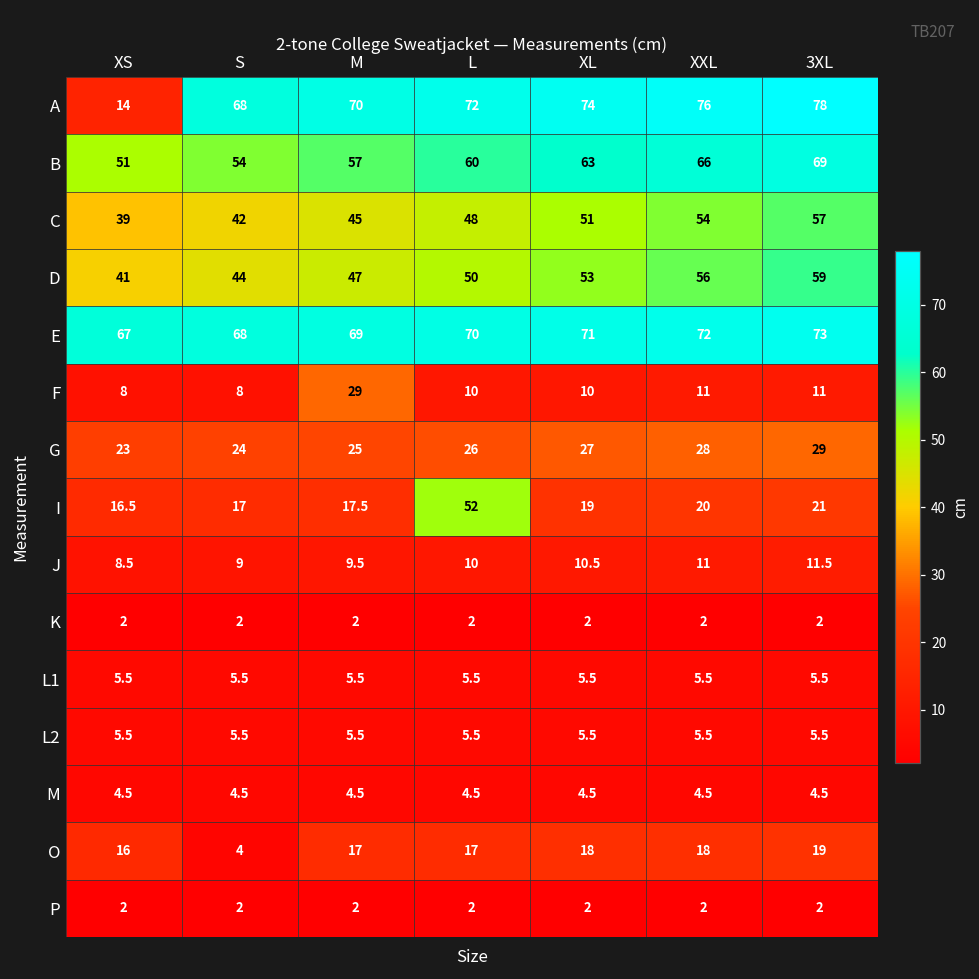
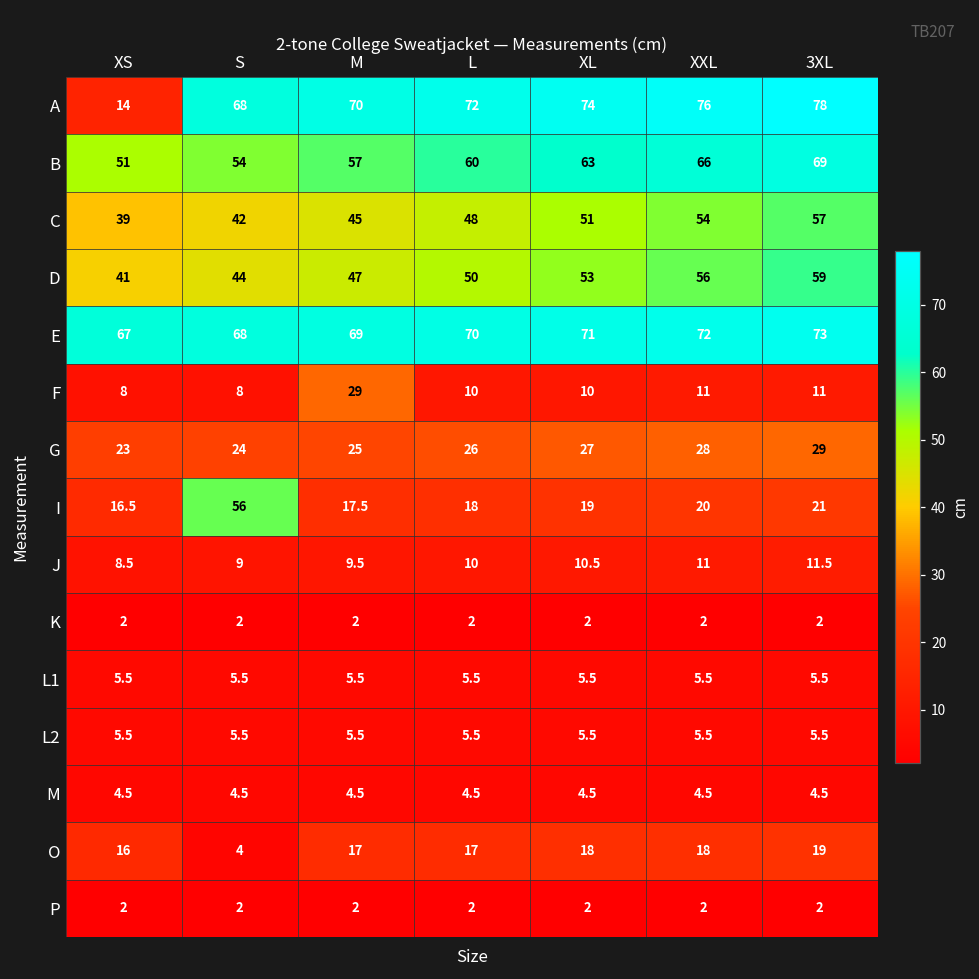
  {
    "A": {
      "XS": 14,
      "S": 68,
      "M": 70,
      "L": 72,
      "XL": 74,
      "XXL": 76,
      "3XL": 78
    },
    "B": {
      "XS": 51,
      "S": 54,
      "M": 57,
      "L": 60,
      "XL": 63,
      "XXL": 66,
      "3XL": 69
    },
    "C": {
      "XS": 39,
      "S": 42,
      "M": 45,
      "L": 48,
      "XL": 51,
      "XXL": 54,
      "3XL": 57
    },
    "D": {
      "XS": 41,
      "S": 44,
      "M": 47,
      "L": 50,
      "XL": 53,
      "XXL": 56,
      "3XL": 59
    },
    "E": {
      "XS": 67,
      "S": 68,
      "M": 69,
      "L": 70,
      "XL": 71,
      "XXL": 72,
      "3XL": 73
    },
    "F": {
      "XS": 8,
      "S": 8,
      "M": 29,
      "L": 10,
      "XL": 10,
      "XXL": 11,
      "3XL": 11
    },
    "G": {
      "XS": 23,
      "S": 24,
      "M": 25,
      "L": 26,
      "XL": 27,
      "XXL": 28,
      "3XL": 29
    },
    "I": {
      "XS": 16.5,
-     "S": 17,
+     "S": 56,
      "M": 17.5,
-     "L": 52,
+     "L": 18,
      "XL": 19,
      "XXL": 20,
      "3XL": 21
    },
    "J": {
      "XS": 8.5,
      "S": 9,
      "M": 9.5,
      "L": 10,
      "XL": 10.5,
      "XXL": 11,
      "3XL": 11.5
    },
    "K": {
      "XS": 2,
      "S": 2,
      "M": 2,
      "L": 2,
      "XL": 2,
      "XXL": 2,
      "3XL": 2
    },
    "L1": {
      "XS": 5.5,
      "S": 5.5,
      "M": 5.5,
      "L": 5.5,
      "XL": 5.5,
      "XXL": 5.5,
      "3XL": 5.5
    },
    "L2": {
      "XS": 5.5,
      "S": 5.5,
      "M": 5.5,
      "L": 5.5,
      "XL": 5.5,
      "XXL": 5.5,
      "3XL": 5.5
    },
    "M": {
      "XS": 4.5,
      "S": 4.5,
      "M": 4.5,
      "L": 4.5,
      "XL": 4.5,
      "XXL": 4.5,
      "3XL": 4.5
    },
    "O": {
      "XS": 16,
      "S": 4,
      "M": 17,
      "L": 17,
      "XL": 18,
      "XXL": 18,
      "3XL": 19
    },
    "P": {
      "XS": 2,
      "S": 2,
      "M": 2,
      "L": 2,
      "XL": 2,
      "XXL": 2,
      "3XL": 2
    }
  }
